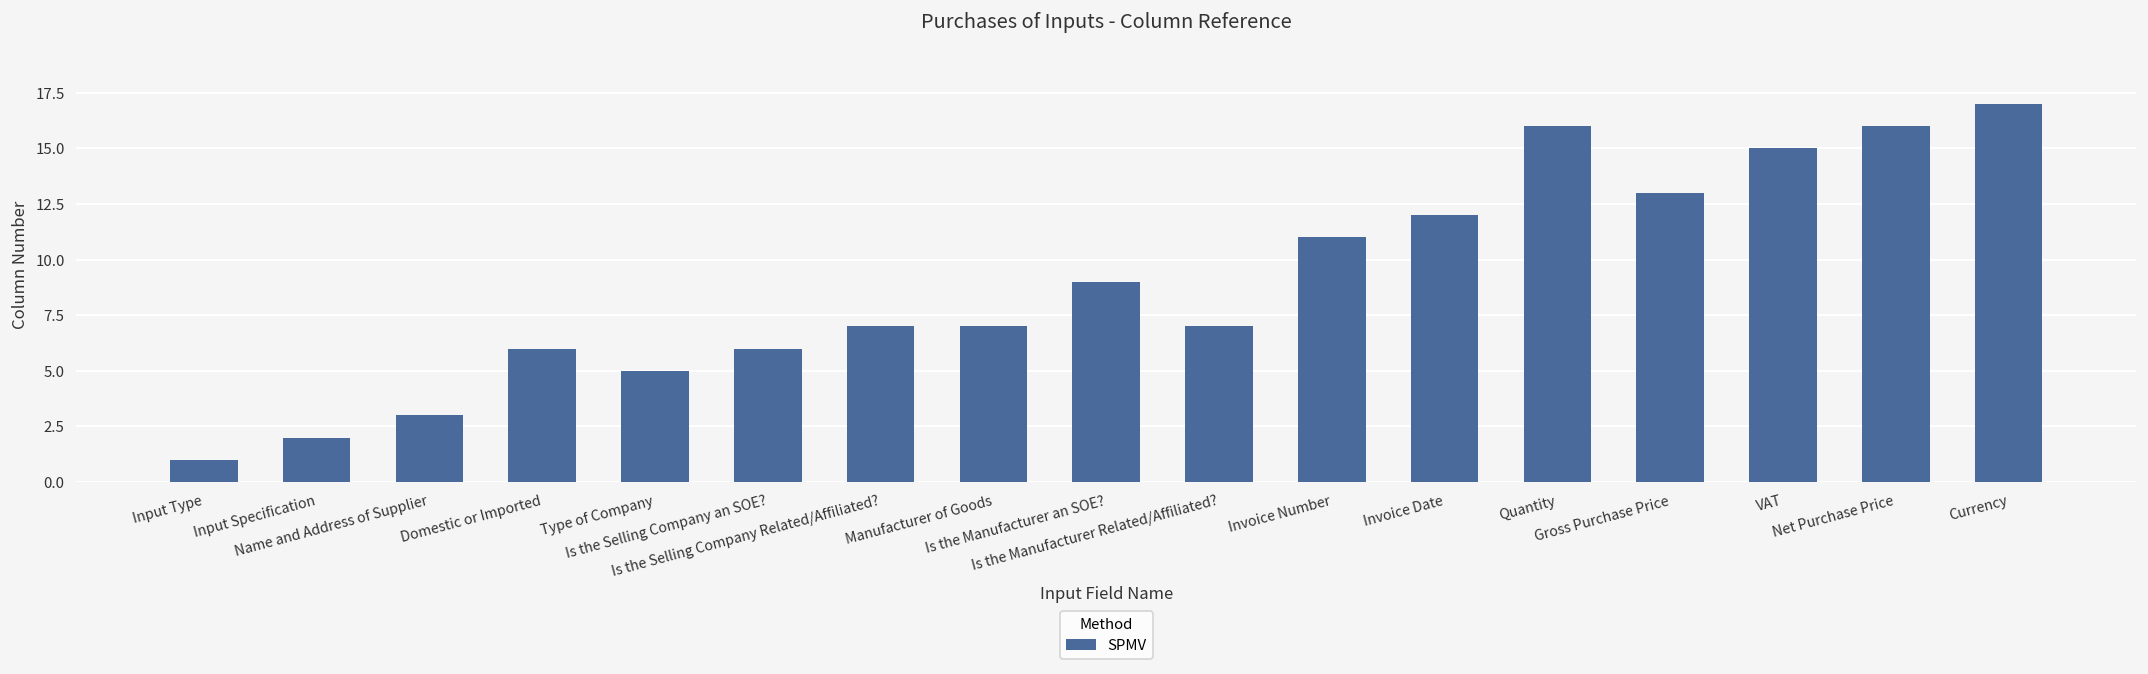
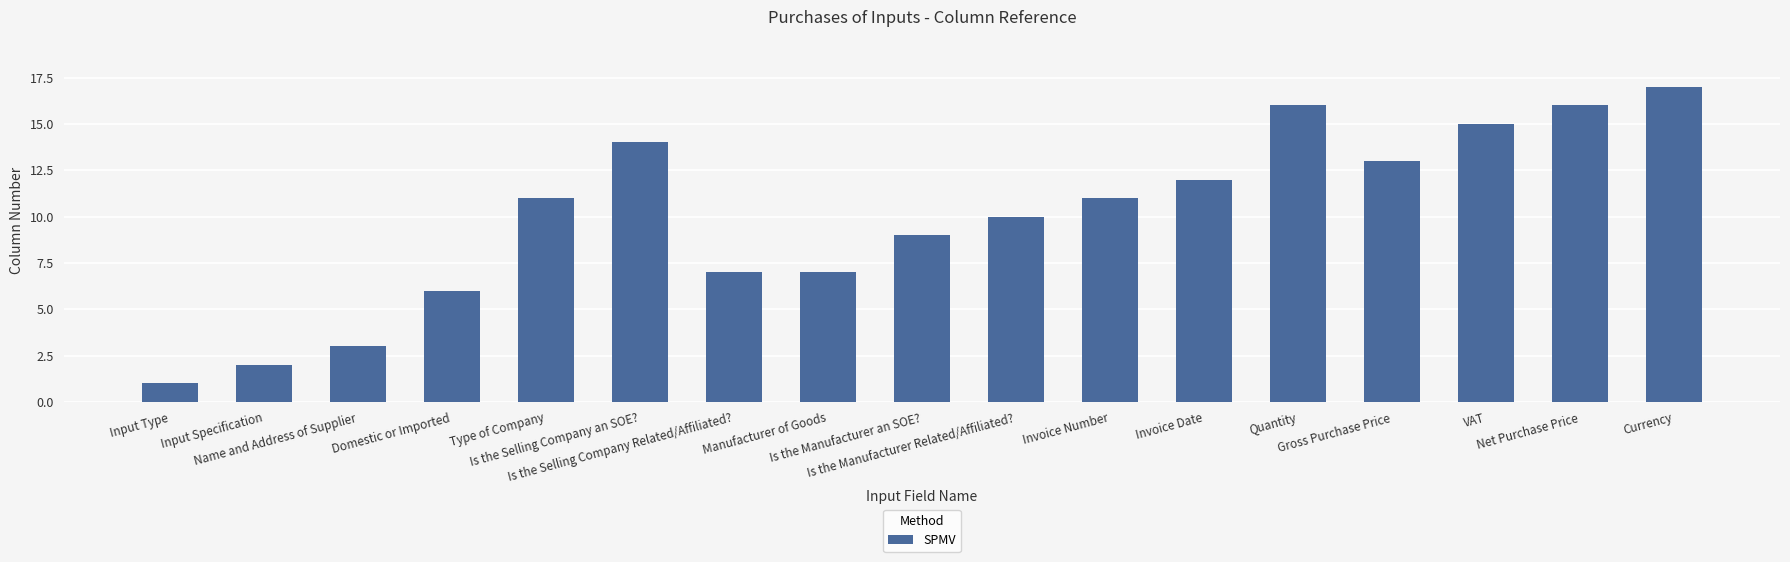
  {
    "Input Type": 1,
    "Input Specification": 2,
    "Name and Address of Supplier": 3,
    "Domestic or Imported": 6,
-   "Type of Company": 5,
-   "Is the Selling Company an SOE?": 6,
+   "Type of Company": 11,
+   "Is the Selling Company an SOE?": 14,
    "Is the Selling Company Related/Affiliated?": 7,
    "Manufacturer of Goods": 7,
    "Is the Manufacturer an SOE?": 9,
-   "Is the Manufacturer Related/Affiliated?": 7,
+   "Is the Manufacturer Related/Affiliated?": 10,
    "Invoice Number": 11,
    "Invoice Date": 12,
    "Quantity": 16,
    "Gross Purchase Price": 13,
    "VAT": 15,
    "Net Purchase Price": 16,
    "Currency": 17
  }
